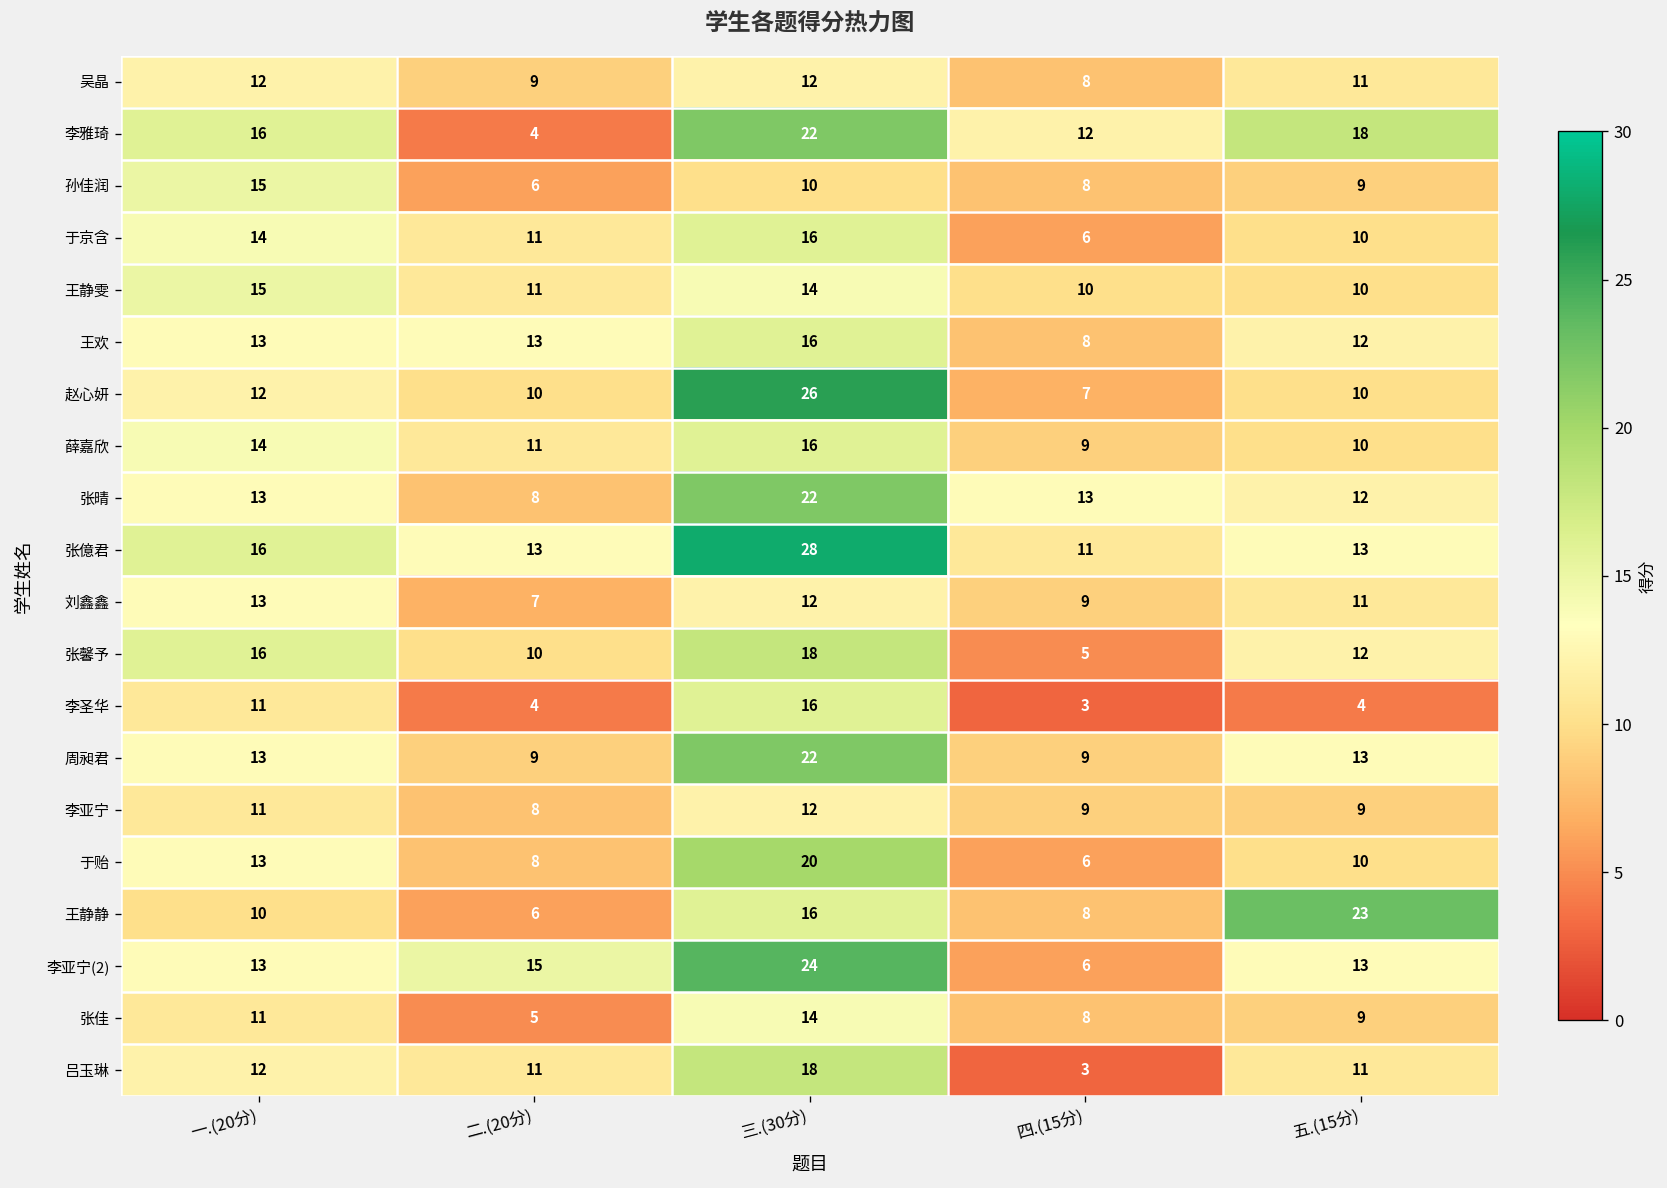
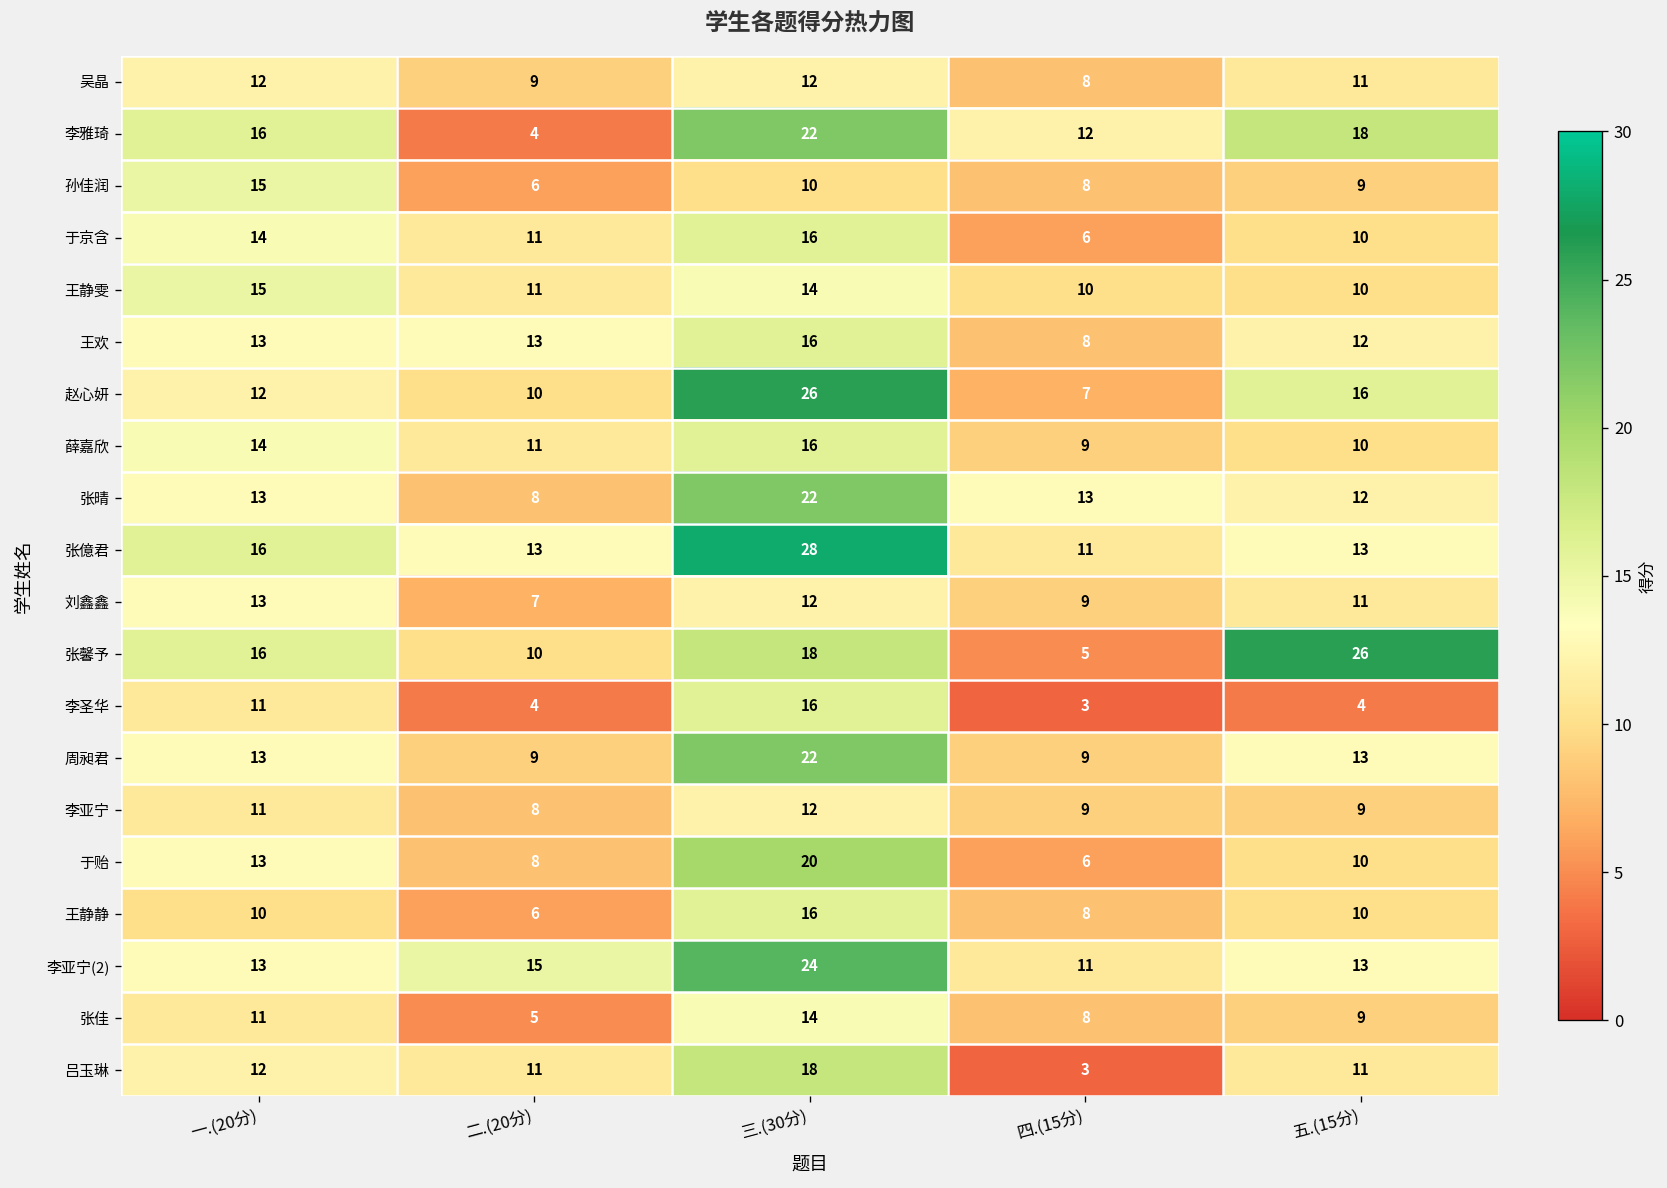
  {
    "吴晶": {
      "一.(20分)": 12,
      "二.(20分)": 9,
      "三.(30分)": 12,
      "四.(15分)": 8,
      "五.(15分)": 11
    },
    "李雅琦": {
      "一.(20分)": 16,
      "二.(20分)": 4,
      "三.(30分)": 22,
      "四.(15分)": 12,
      "五.(15分)": 18
    },
    "孙佳润": {
      "一.(20分)": 15,
      "二.(20分)": 6,
      "三.(30分)": 10,
      "四.(15分)": 8,
      "五.(15分)": 9
    },
    "于京含": {
      "一.(20分)": 14,
      "二.(20分)": 11,
      "三.(30分)": 16,
      "四.(15分)": 6,
      "五.(15分)": 10
    },
    "王静雯": {
      "一.(20分)": 15,
      "二.(20分)": 11,
      "三.(30分)": 14,
      "四.(15分)": 10,
      "五.(15分)": 10
    },
    "王欢": {
      "一.(20分)": 13,
      "二.(20分)": 13,
      "三.(30分)": 16,
      "四.(15分)": 8,
      "五.(15分)": 12
    },
    "赵心妍": {
      "一.(20分)": 12,
      "二.(20分)": 10,
      "三.(30分)": 26,
      "四.(15分)": 7,
-     "五.(15分)": 10
+     "五.(15分)": 16
    },
    "薛嘉欣": {
      "一.(20分)": 14,
      "二.(20分)": 11,
      "三.(30分)": 16,
      "四.(15分)": 9,
      "五.(15分)": 10
    },
    "张晴": {
      "一.(20分)": 13,
      "二.(20分)": 8,
      "三.(30分)": 22,
      "四.(15分)": 13,
      "五.(15分)": 12
    },
    "张億君": {
      "一.(20分)": 16,
      "二.(20分)": 13,
      "三.(30分)": 28,
      "四.(15分)": 11,
      "五.(15分)": 13
    },
    "刘鑫鑫": {
      "一.(20分)": 13,
      "二.(20分)": 7,
      "三.(30分)": 12,
      "四.(15分)": 9,
      "五.(15分)": 11
    },
    "张馨予": {
      "一.(20分)": 16,
      "二.(20分)": 10,
      "三.(30分)": 18,
      "四.(15分)": 5,
-     "五.(15分)": 12
+     "五.(15分)": 26
    },
    "李圣华": {
      "一.(20分)": 11,
      "二.(20分)": 4,
      "三.(30分)": 16,
      "四.(15分)": 3,
      "五.(15分)": 4
    },
    "周昶君": {
      "一.(20分)": 13,
      "二.(20分)": 9,
      "三.(30分)": 22,
      "四.(15分)": 9,
      "五.(15分)": 13
    },
    "李亚宁": {
      "一.(20分)": 11,
      "二.(20分)": 8,
      "三.(30分)": 12,
      "四.(15分)": 9,
      "五.(15分)": 9
    },
    "于贻": {
      "一.(20分)": 13,
      "二.(20分)": 8,
      "三.(30分)": 20,
      "四.(15分)": 6,
      "五.(15分)": 10
    },
    "王静静": {
      "一.(20分)": 10,
      "二.(20分)": 6,
      "三.(30分)": 16,
      "四.(15分)": 8,
-     "五.(15分)": 23
+     "五.(15分)": 10
    },
    "李亚宁(2)": {
      "一.(20分)": 13,
      "二.(20分)": 15,
      "三.(30分)": 24,
-     "四.(15分)": 6,
+     "四.(15分)": 11,
      "五.(15分)": 13
    },
    "张佳": {
      "一.(20分)": 11,
      "二.(20分)": 5,
      "三.(30分)": 14,
      "四.(15分)": 8,
      "五.(15分)": 9
    },
    "吕玉琳": {
      "一.(20分)": 12,
      "二.(20分)": 11,
      "三.(30分)": 18,
      "四.(15分)": 3,
      "五.(15分)": 11
    }
  }
